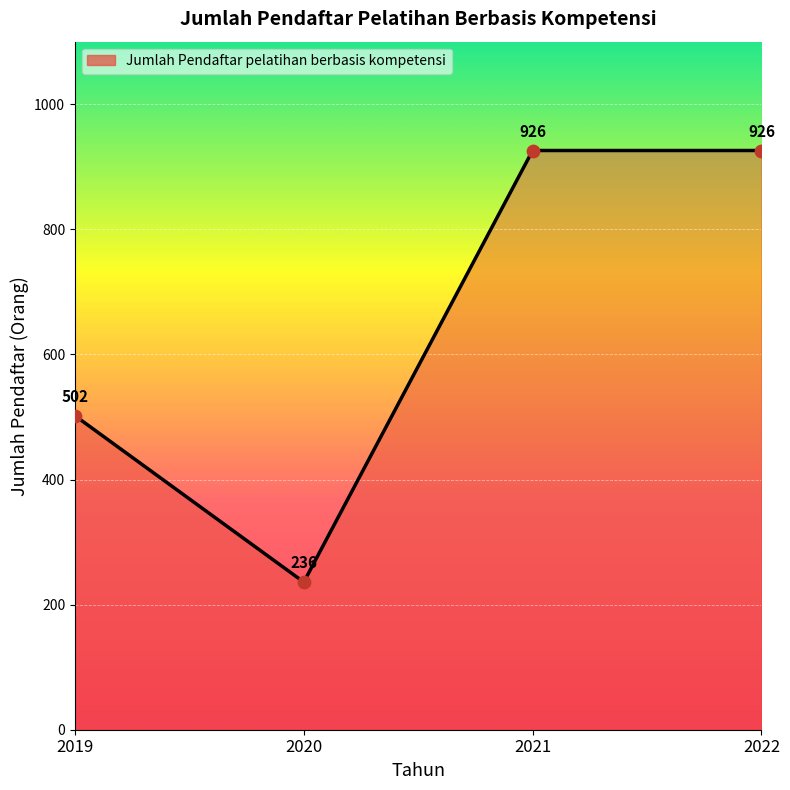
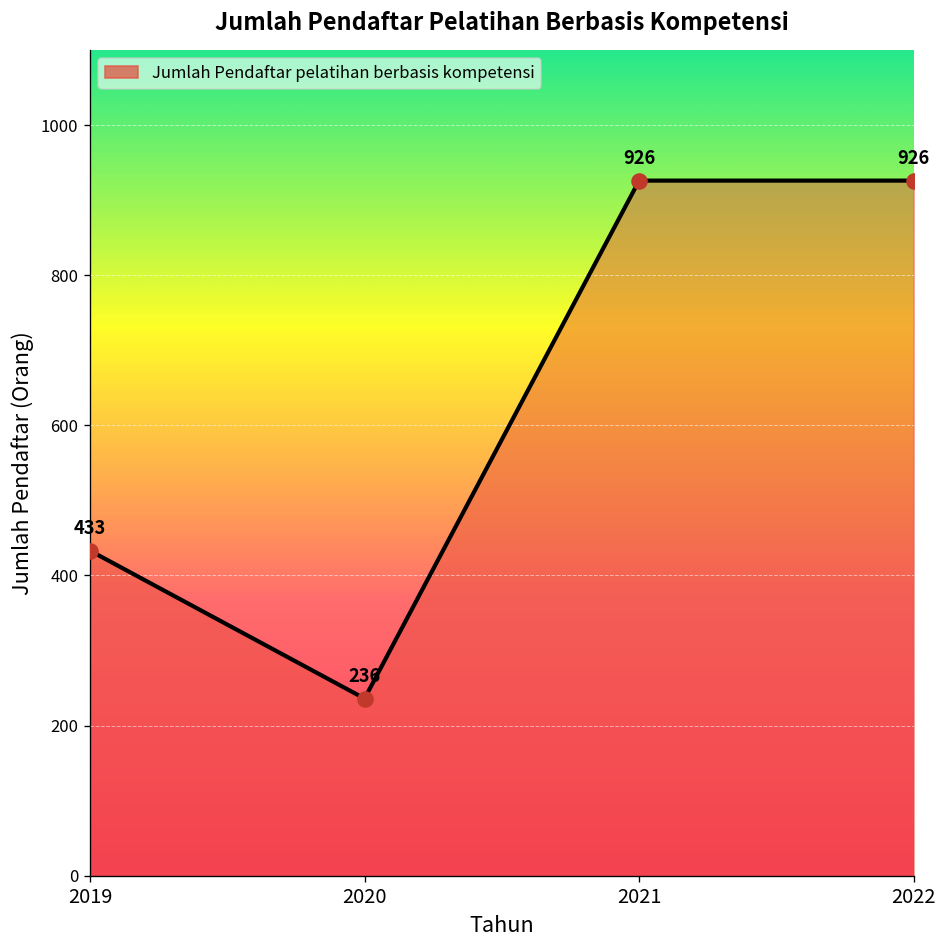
  {
-   "2019": 502,
+   "2019": 433,
    "2020": 236,
    "2021": 926,
    "2022": 926
  }
